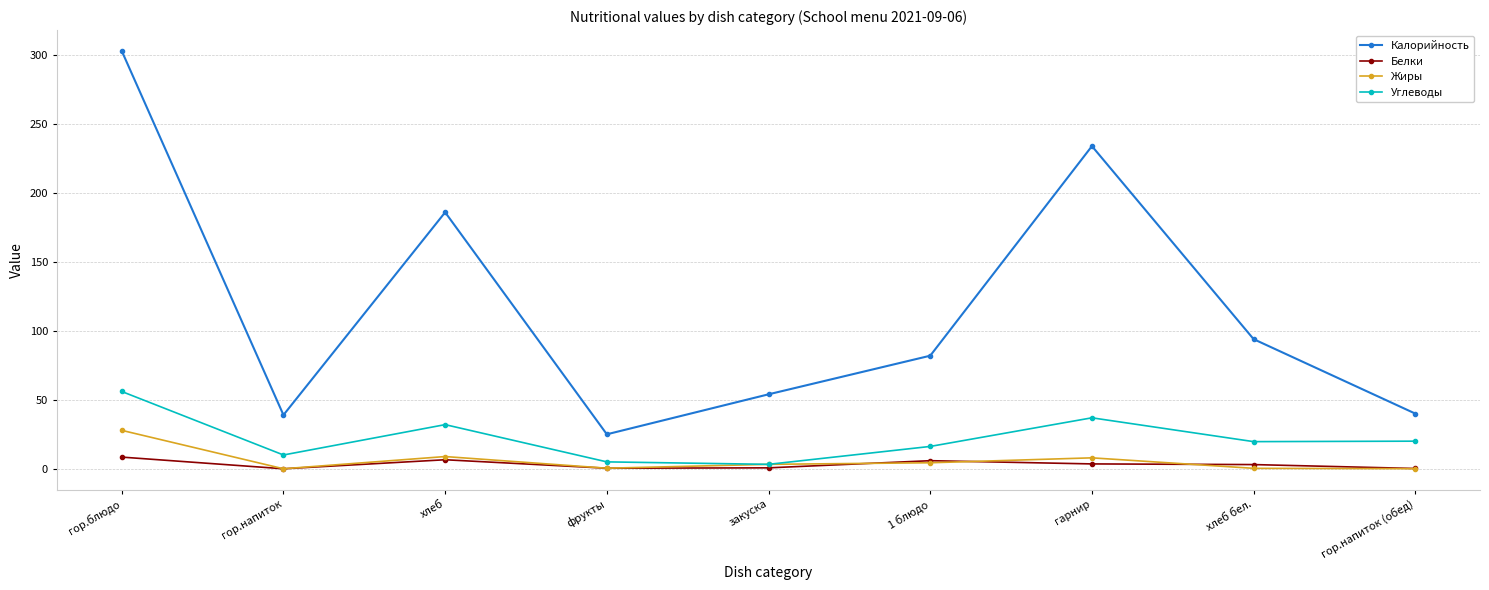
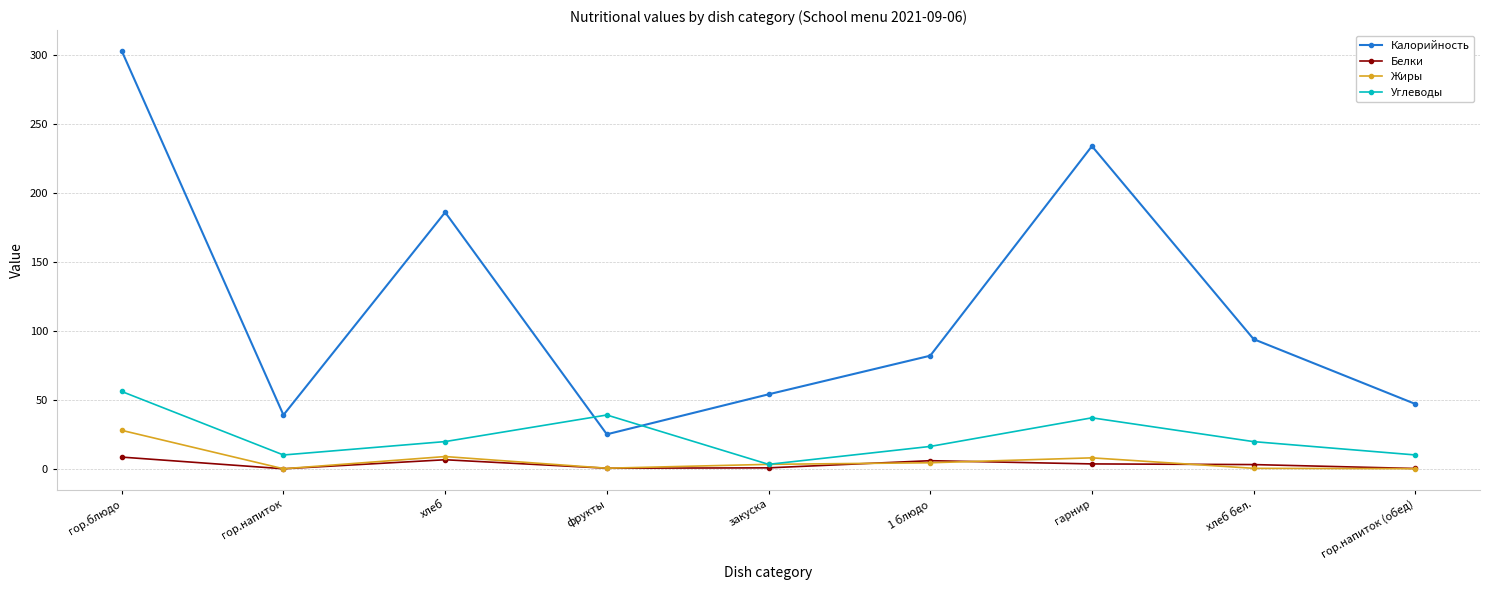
  {
    "Калорийность": {
      "гор.блюдо": 303,
      "гор.напиток": 39,
      "хлеб": 186,
      "фрукты": 25,
      "закуска": 54,
      "1 блюдо": 82,
      "гарнир": 234,
      "хлеб бел.": 94,
-     "гор.напиток (обед)": 40
+     "гор.напиток (обед)": 47
    },
    "Белки": {
      "гор.блюдо": 8,
      "хлеб": 7,
      "закуска": 1,
      "гарнир": 4,
      "хлеб бел.": 3
    },
    "Жиры": {
      "гор.блюдо": 28,
      "хлеб": 9,
      "гарнир": 8,
      "хлеб бел.": 0
    },
    "Углеводы": {
      "гор.блюдо": 56,
      "гор.напиток": 10,
-     "хлеб": 32,
-     "фрукты": 5,
+     "хлеб": 20,
+     "фрукты": 39,
      "1 блюдо": 16,
      "гарнир": 37,
      "хлеб бел.": 20,
-     "гор.напиток (обед)": 20
+     "гор.напиток (обед)": 10
    }
  }
